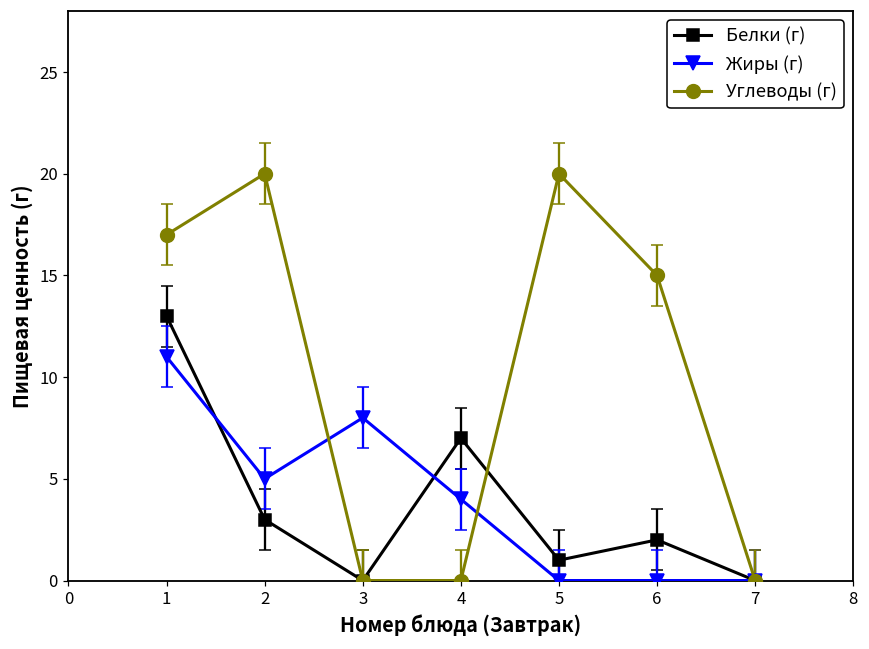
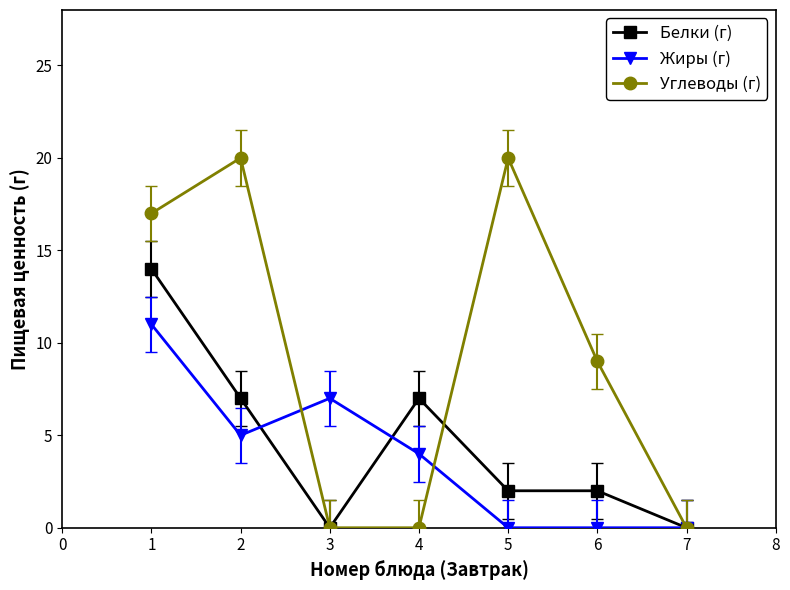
  {
    "Белки (г)": {
-     "1": 13,
-     "2": 3,
+     "1": 14,
+     "2": 7,
      "4": 7,
-     "5": 1,
+     "5": 2,
      "6": 2
    },
    "Жиры (г)": {
      "1": 11,
      "2": 5,
-     "3": 8,
+     "3": 7,
      "4": 4,
      "5": 0,
      "6": 0
    },
    "Углеводы (г)": {
      "1": 17,
      "2": 20,
      "4": 0,
      "5": 20,
-     "6": 15
+     "6": 9
    }
  }
